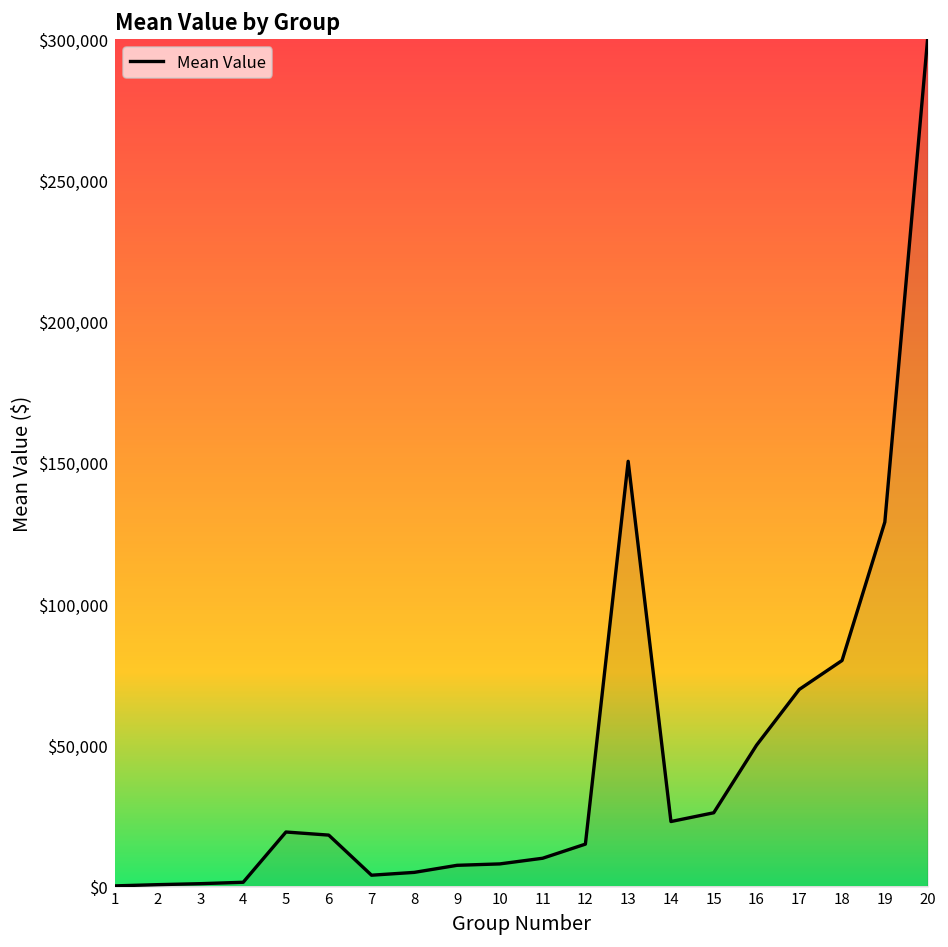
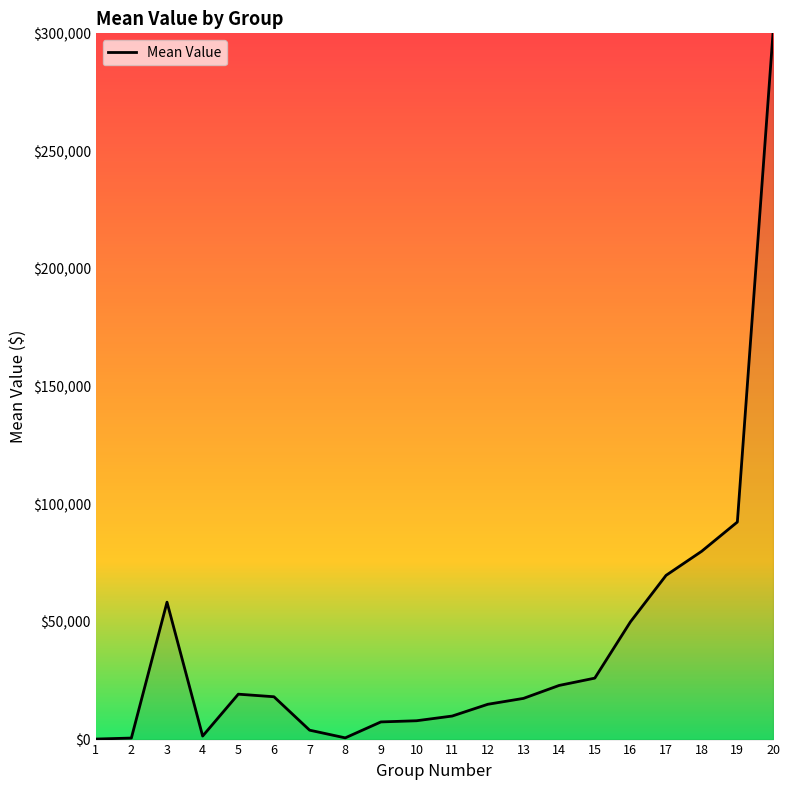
  {
    "1": "$0",
    "2": "$1,000",
-   "3": "$1,000",
+   "3": "$58,000",
    "4": "$2,000",
    "5": "$19,000",
    "6": "$18,000",
    "7": "$4,000",
-   "8": "$5,000",
+   "8": "$1,000",
    "9": "$8,000",
    "10": "$8,000",
    "11": "$10,000",
    "12": "$15,000",
-   "13": "$151,000",
+   "13": "$18,000",
    "14": "$23,000",
    "15": "$26,000",
    "16": "$50,000",
    "17": "$70,000",
    "18": "$80,000",
-   "19": "$129,000",
+   "19": "$92,000",
    "20": "$300,000"
  }
